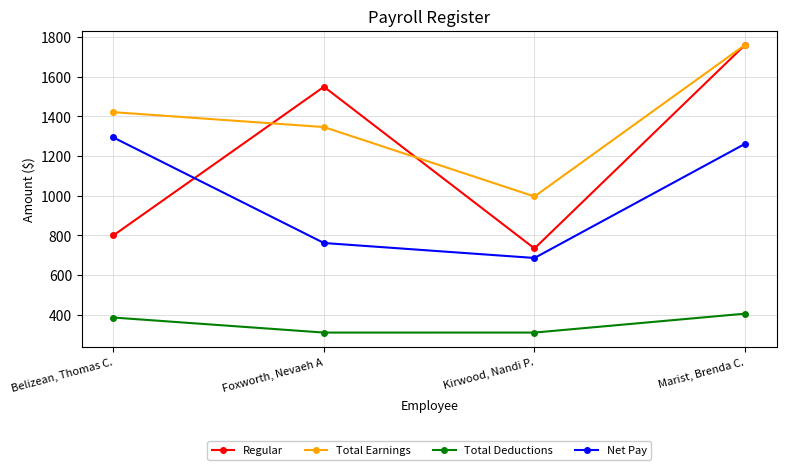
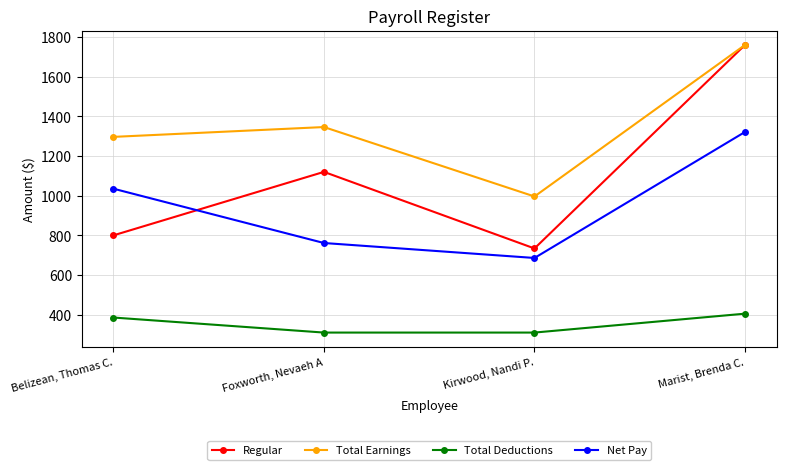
  {
    "Regular": {
      "Belizean, Thomas C.": 800,
-     "Foxworth, Nevaeh A": 1550,
+     "Foxworth, Nevaeh A": 1120,
      "Kirwood, Nandi P.": 730
    },
    "Total Earnings": {
-     "Belizean, Thomas C.": 1420,
+     "Belizean, Thomas C.": 1300,
      "Foxworth, Nevaeh A": 1350,
      "Kirwood, Nandi P.": 1000
    },
    "Total Deductions": {
      "Belizean, Thomas C.": 390,
      "Foxworth, Nevaeh A": 310,
      "Kirwood, Nandi P.": 310,
      "Marist, Brenda C.": 410
    },
    "Net Pay": {
-     "Belizean, Thomas C.": 1290,
+     "Belizean, Thomas C.": 1040,
      "Foxworth, Nevaeh A": 760,
      "Kirwood, Nandi P.": 690,
-     "Marist, Brenda C.": 1260
+     "Marist, Brenda C.": 1320
    }
  }
